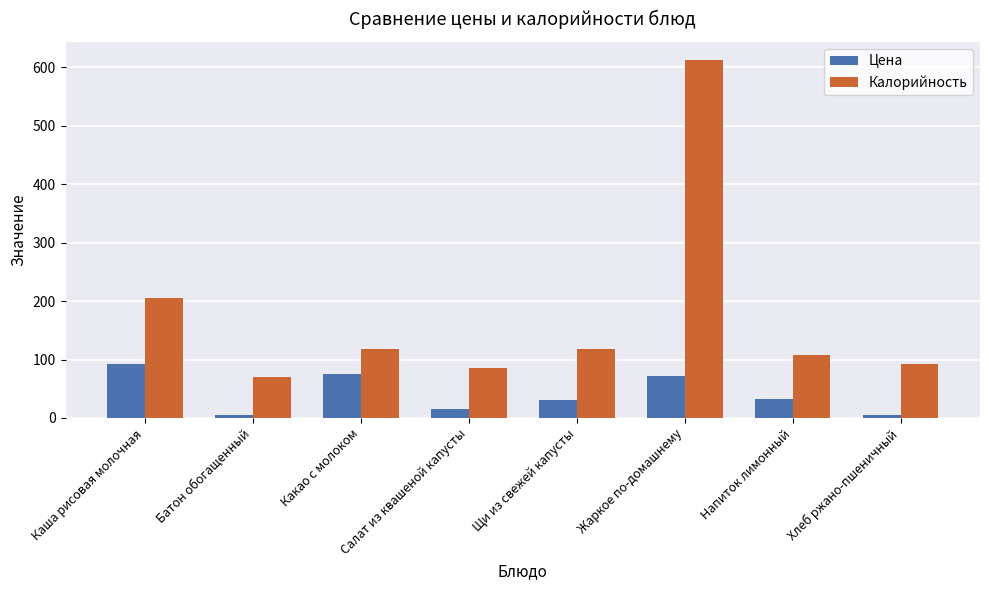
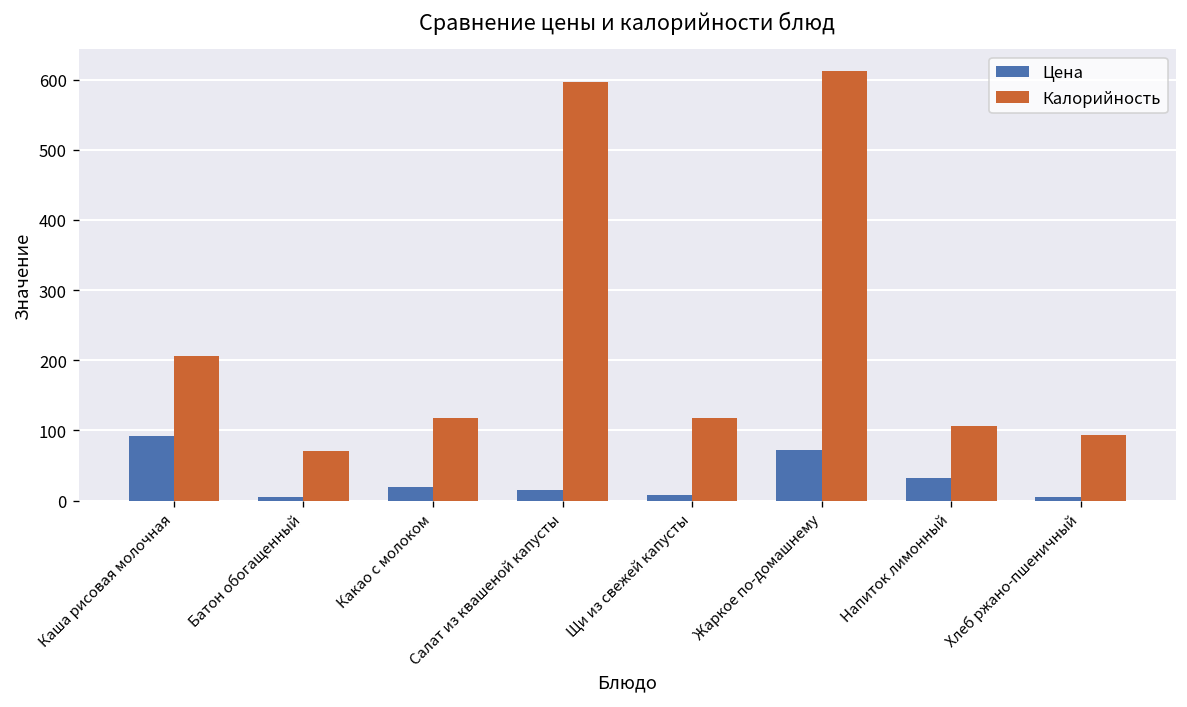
  {
    "Цена": {
      "Каша рисовая молочная": 90,
      "Батон обогащенный": 10,
-     "Какао с молоком": 80,
+     "Какао с молоком": 20,
      "Салат из квашеной капусты": 20,
-     "Щи из свежей капусты": 30,
+     "Щи из свежей капусты": 10,
      "Жаркое по-домашнему": 70,
      "Напиток лимонный": 30,
      "Хлеб ржано-пшеничный": 10
    },
    "Калорийность": {
      "Каша рисовая молочная": 210,
      "Батон обогащенный": 70,
      "Какао с молоком": 120,
-     "Салат из квашеной капусты": 90,
+     "Салат из квашеной капусты": 600,
      "Щи из свежей капусты": 120,
      "Жаркое по-домашнему": 610,
      "Напиток лимонный": 110,
      "Хлеб ржано-пшеничный": 90
    }
  }
